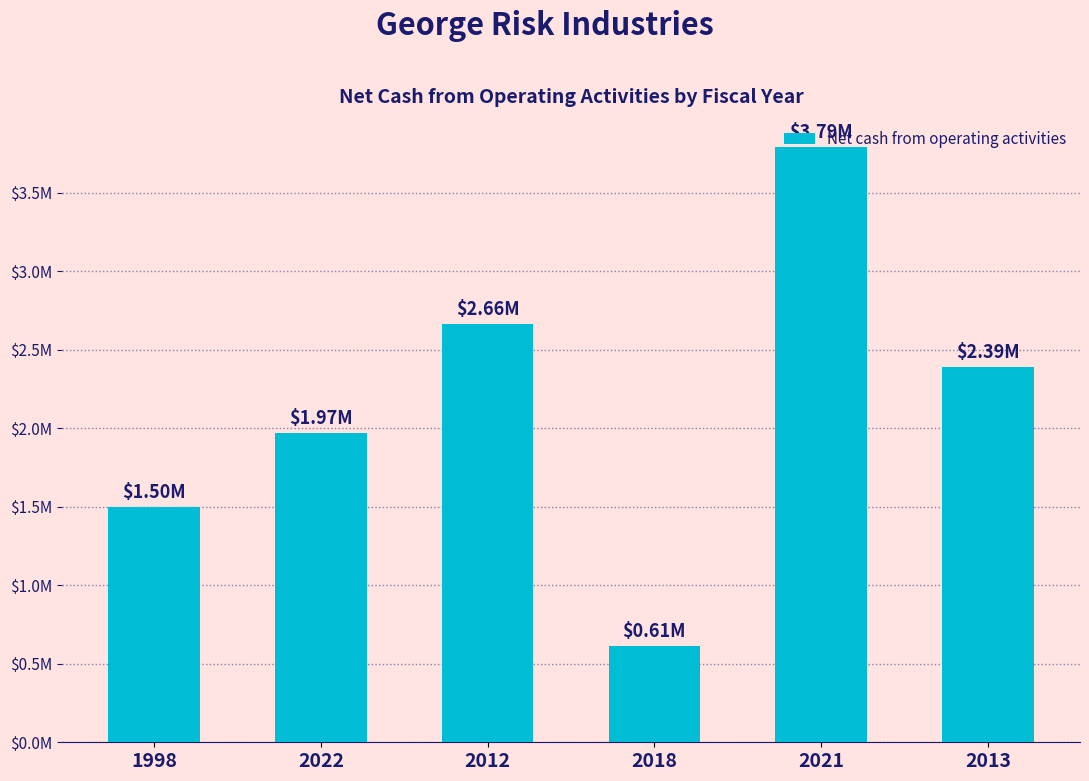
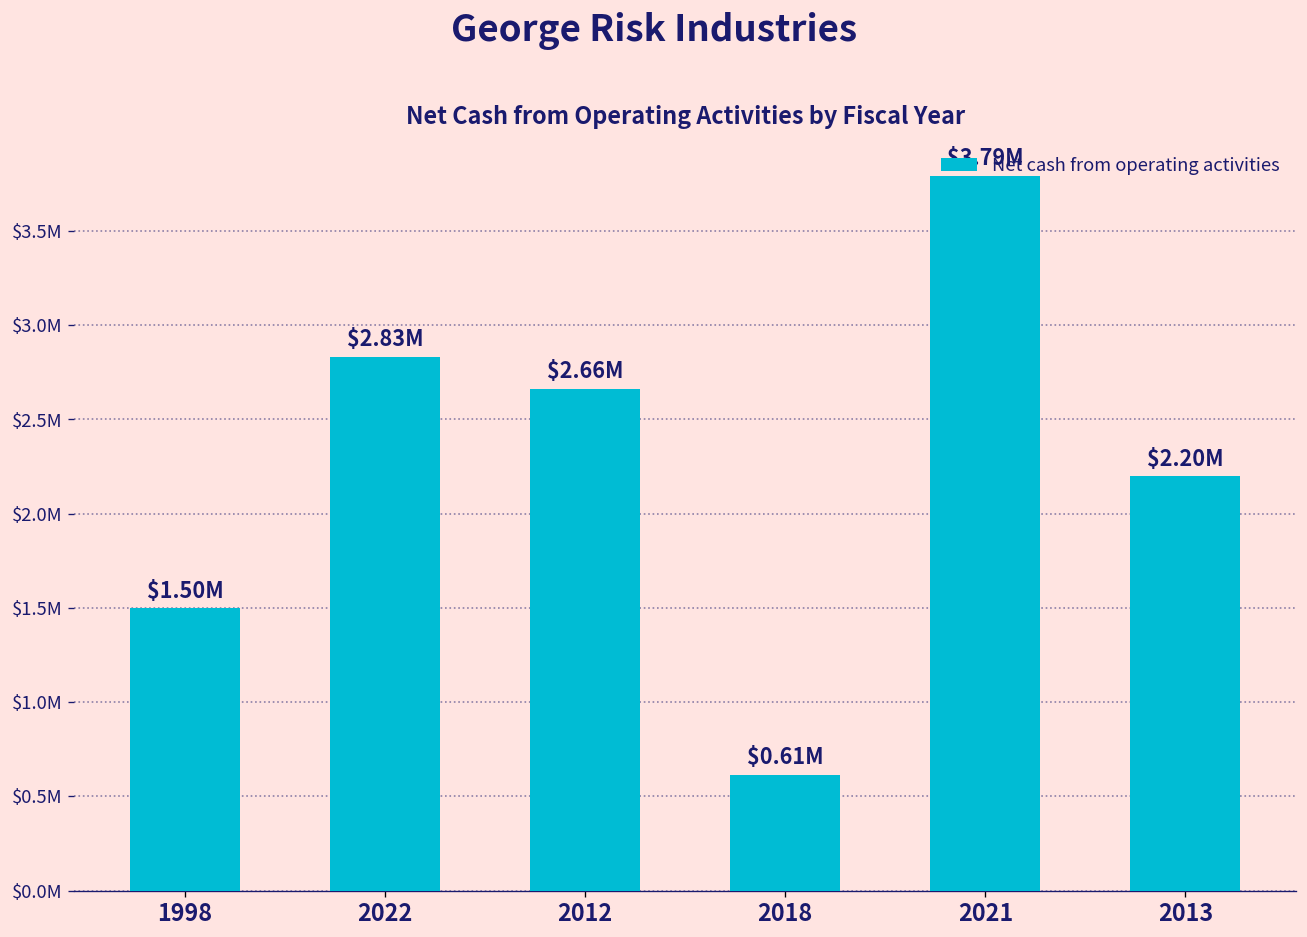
  {
    "1998": "$1.50M",
-   "2022": "$1.97M",
+   "2022": "$2.83M",
    "2012": "$2.66M",
    "2018": "$0.61M",
    "2021": "$3.79M",
-   "2013": "$2.39M"
+   "2013": "$2.20M"
  }
